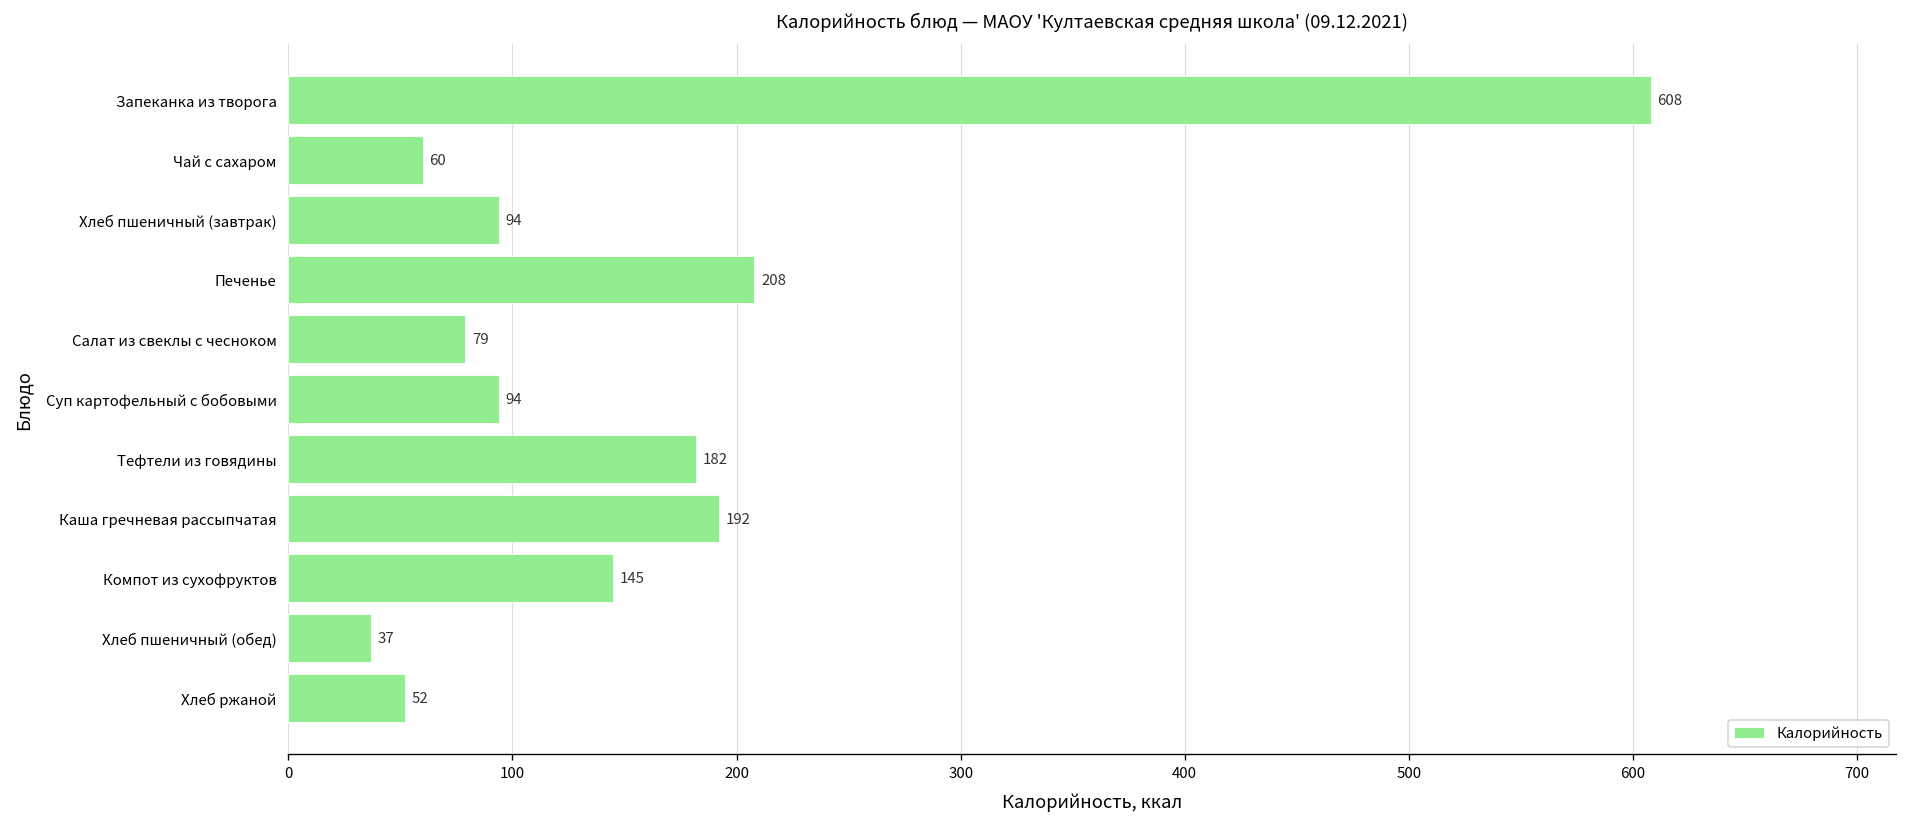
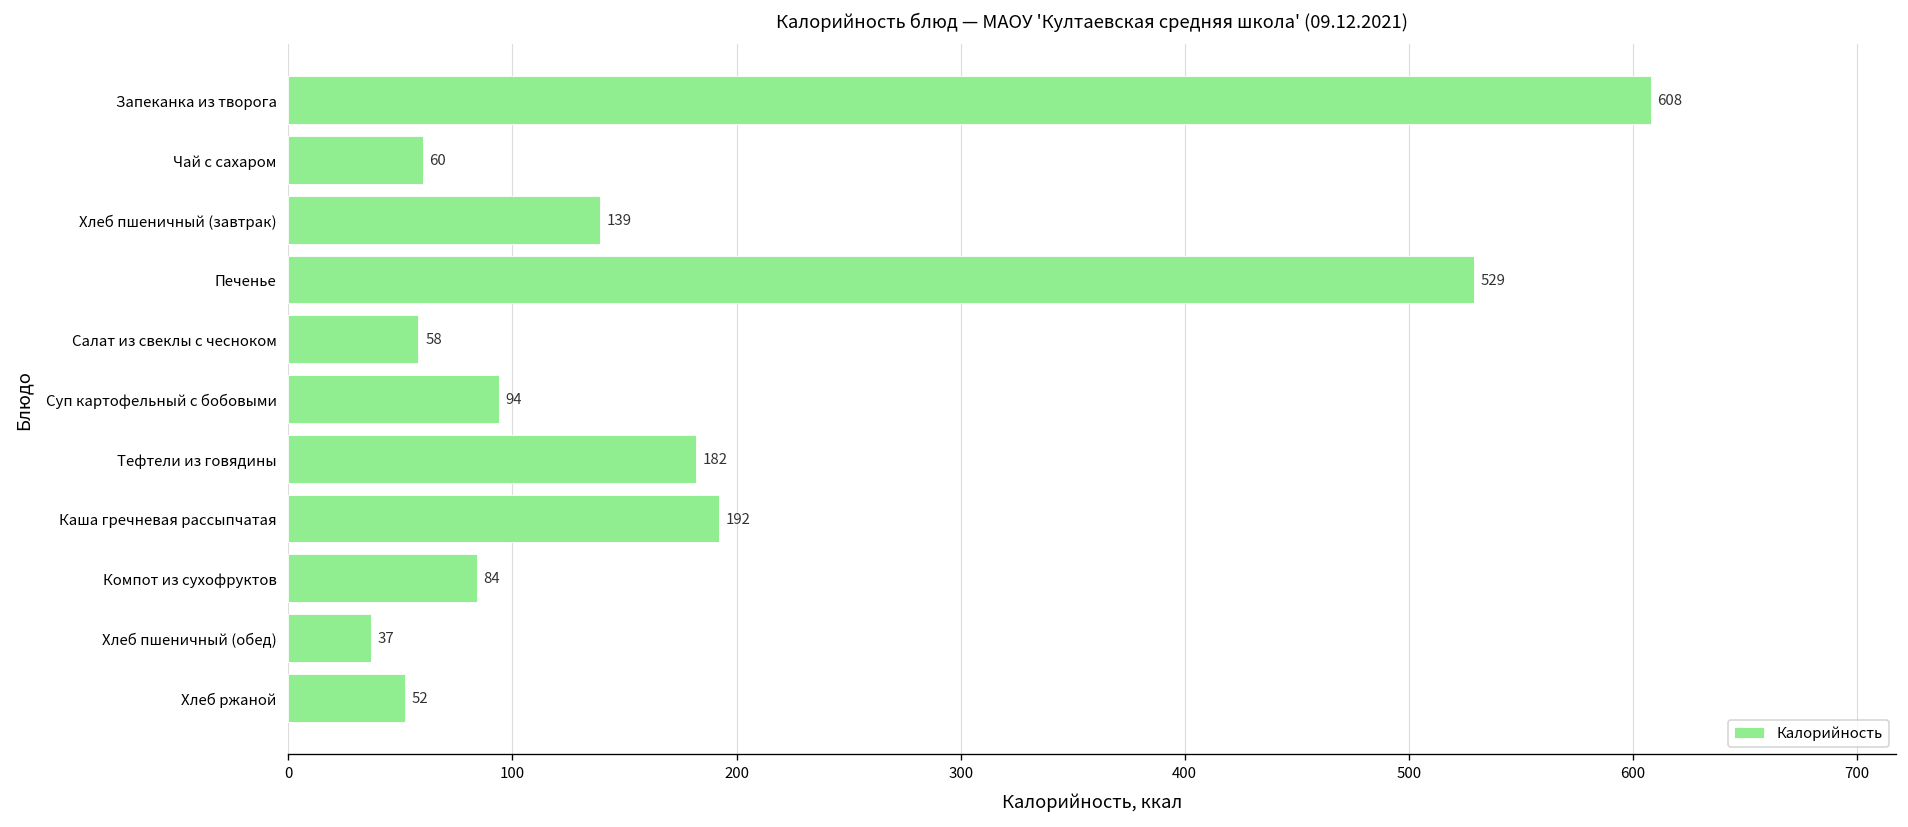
  {
    "Запеканка из творога": 608,
    "Чай с сахаром": 60,
-   "Хлеб пшеничный (завтрак)": 94,
-   "Печенье": 208,
-   "Салат из свеклы с чесноком": 79,
+   "Хлеб пшеничный (завтрак)": 139,
+   "Печенье": 529,
+   "Салат из свеклы с чесноком": 58,
    "Суп картофельный с бобовыми": 94,
    "Тефтели из говядины": 182,
    "Каша гречневая рассыпчатая": 192,
-   "Компот из сухофруктов": 145,
+   "Компот из сухофруктов": 84,
    "Хлеб пшеничный (обед)": 37,
    "Хлеб ржаной": 52
  }
